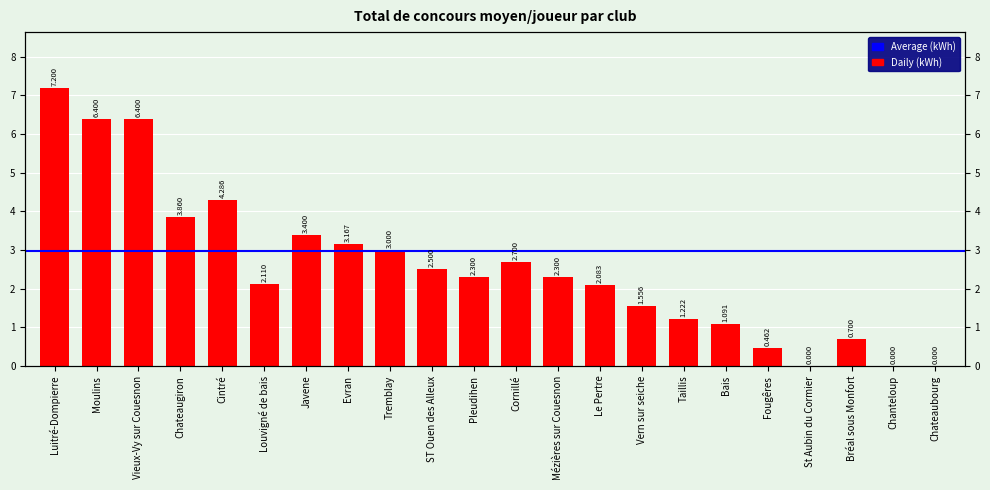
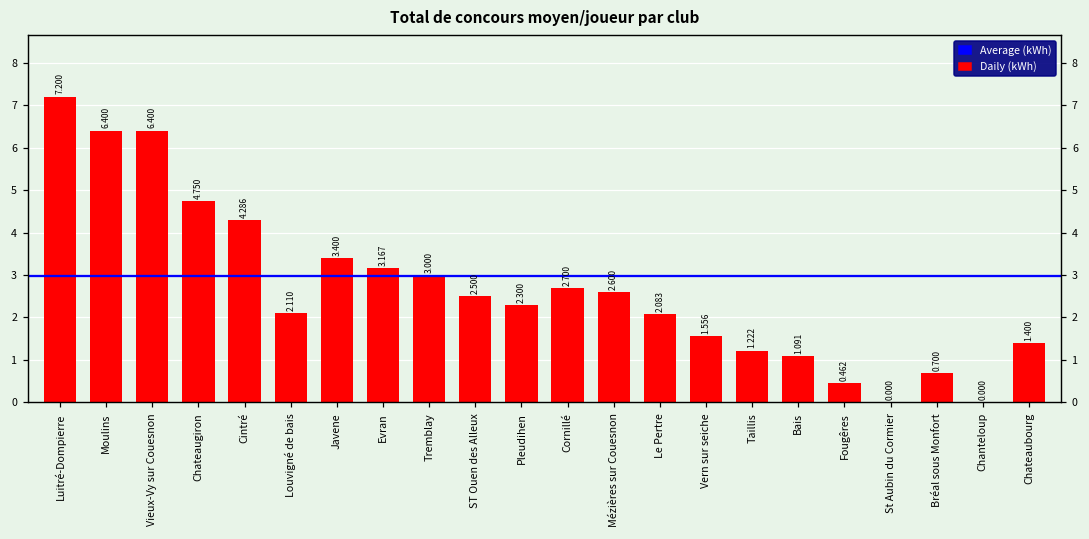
  {
    "Luitré-Dompierre": 7.200,
    "Moulins": 6.400,
    "Vieux-Vy sur Couesnon": 6.400,
-   "Chateaugiron": 3.860,
+   "Chateaugiron": 4.750,
    "Cintré": 4.286,
    "Louvigné de bais": 2.110,
    "Javene": 3.400,
    "Evran": 3.167,
    "Tremblay": 3.000,
    "ST Ouen des Alleux": 2.500,
    "Pleudihen": 2.300,
    "Cornillé": 2.700,
-   "Mézières sur Couesnon": 2.300,
+   "Mézières sur Couesnon": 2.600,
    "Le Pertre": 2.083,
    "Vern sur seiche": 1.556,
    "Taillis": 1.222,
    "Bais": 1.091,
    "Fougêres": 0.462,
    "St Aubin du Cormier": 0.000,
    "Bréal sous Monfort": 0.700,
    "Chanteloup": 0.000,
-   "Chateaubourg": 0.000
+   "Chateaubourg": 1.400
  }
